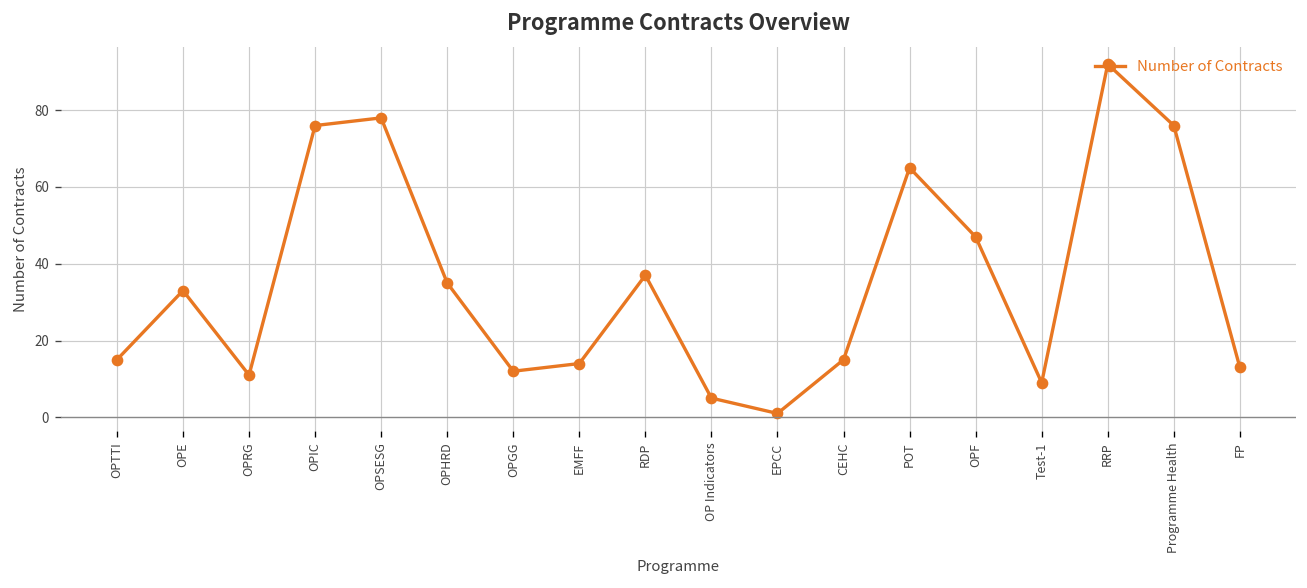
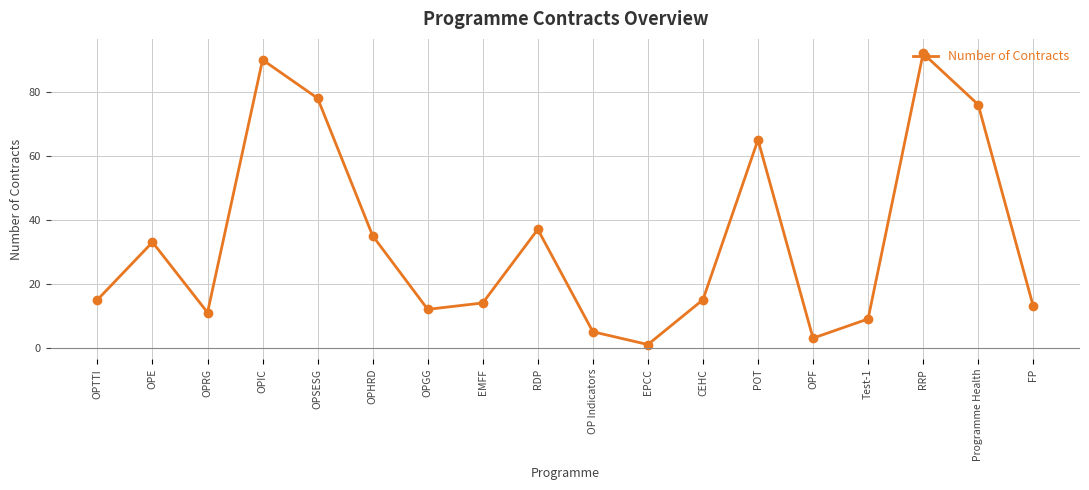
  {
    "OPTTI": 15,
    "OPE": 33,
    "OPRG": 11,
-   "OPIC": 76,
+   "OPIC": 90,
    "OPSESG": 78,
    "OPHRD": 35,
    "OPGG": 12,
    "EMFF": 14,
    "RDP": 37,
    "OP Indicators": 5,
    "EPCC": 1,
    "CEHC": 15,
    "POT": 65,
-   "OPF": 47,
+   "OPF": 3,
    "Test-1": 9,
    "RRP": 92,
    "Programme Health": 76,
    "FP": 13
  }
